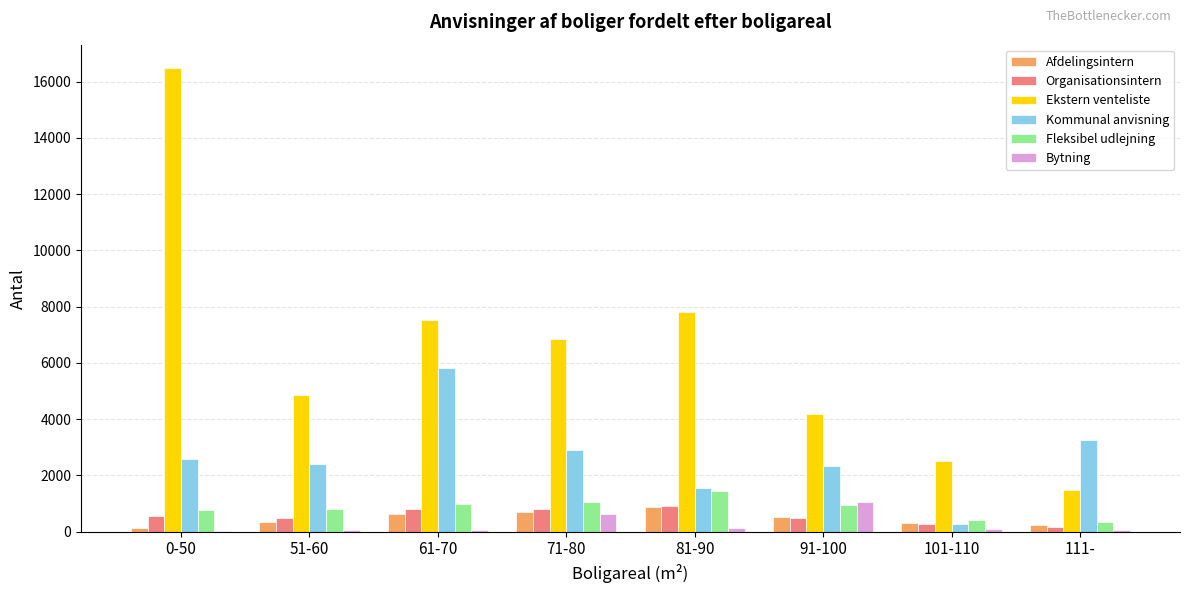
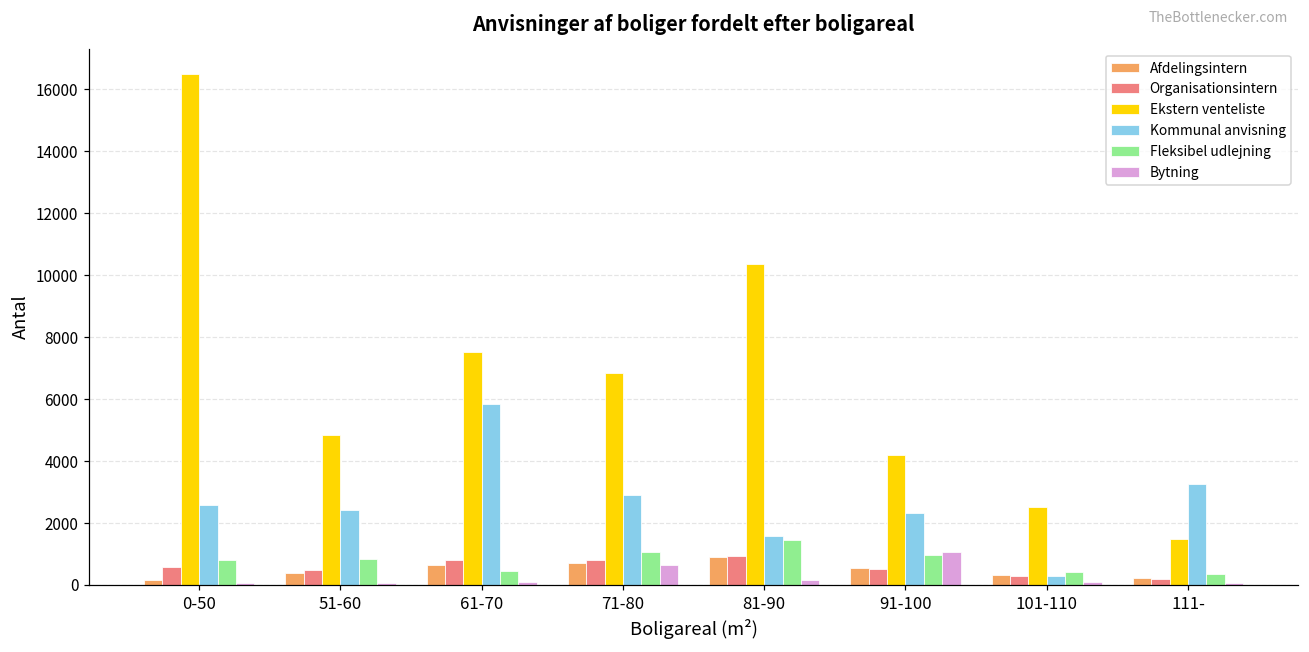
  {
    "Ekstern venteliste": {
      "0-50": 16500,
      "51-60": 4800,
      "61-70": 7500,
      "71-80": 6800,
-     "81-90": 7800,
+     "81-90": 10400,
      "91-100": 4200,
      "101-110": 2500,
      "111-": 1500
    },
    "Kommunal anvisning": {
      "0-50": 2600,
      "51-60": 2400,
      "61-70": 5800,
      "71-80": 2900,
      "81-90": 1600,
      "91-100": 2300,
      "101-110": 300,
      "111-": 3300
    },
    "Fleksibel udlejning": {
      "0-50": 800,
      "51-60": 800,
-     "61-70": 1000,
+     "61-70": 400,
      "71-80": 1100,
      "81-90": 1500,
      "91-100": 1000,
      "101-110": 400,
      "111-": 300
    },
    "Bytning": {
      "71-80": 600,
      "81-90": 100,
      "91-100": 1000
    }
  }
